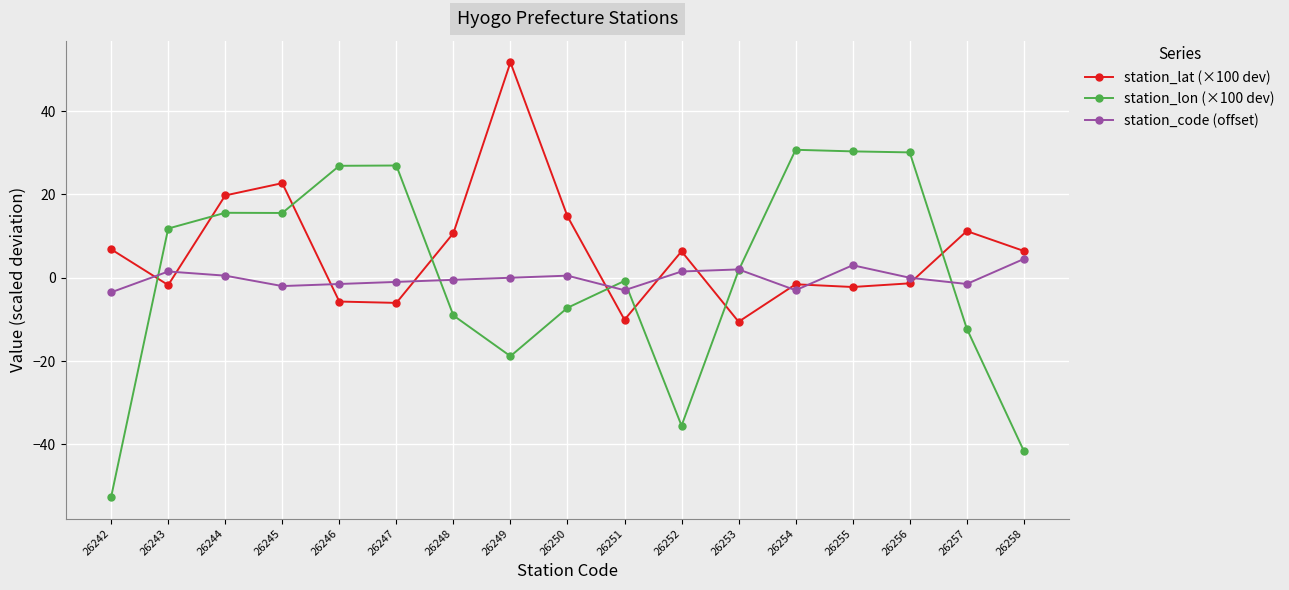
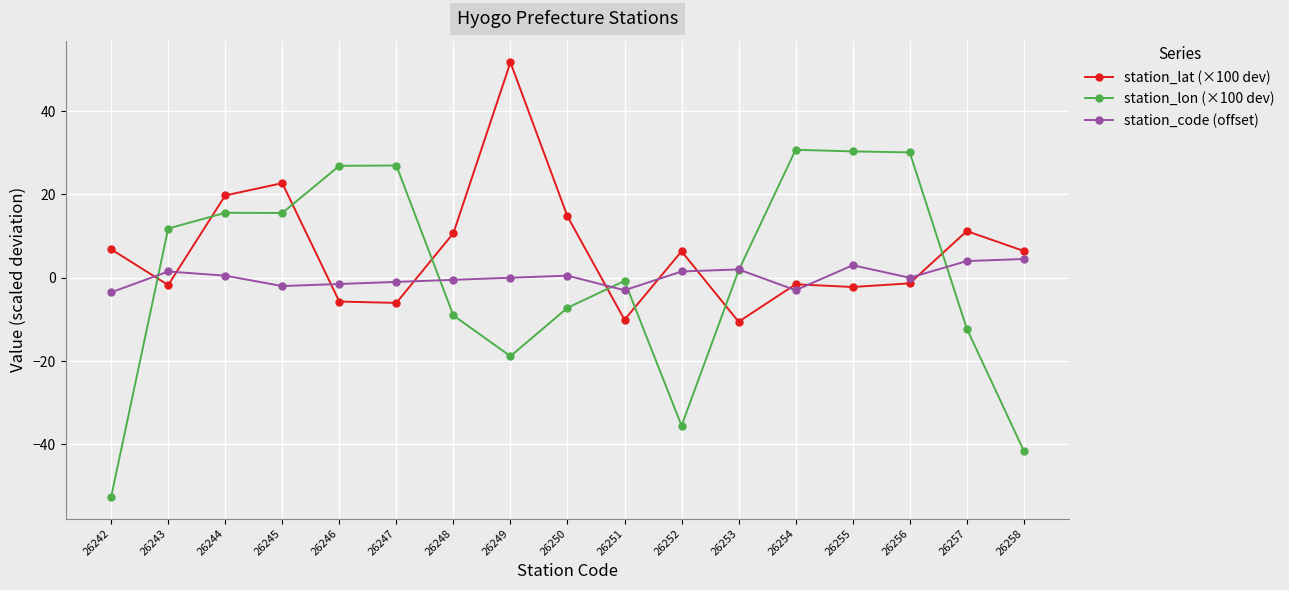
  {
    "station_lat (×100 dev)": {
      "26242": 7,
      "26243": -2,
      "26244": 20,
      "26245": 23,
      "26246": -6,
      "26247": -6,
      "26248": 11,
      "26249": 52,
      "26250": 15,
      "26251": -10,
      "26252": 6,
      "26253": -11,
      "26254": -2,
      "26255": -2,
      "26256": -1,
      "26257": 11,
      "26258": 6
    },
    "station_lon (×100 dev)": {
      "26242": -53,
      "26243": 12,
      "26244": 16,
      "26245": 16,
      "26246": 27,
      "26247": 27,
      "26248": -9,
      "26249": -19,
      "26250": -7,
      "26251": -1,
      "26252": -36,
      "26254": 31,
      "26255": 30,
      "26256": 30,
      "26257": -12,
      "26258": -42
    },
    "station_code (offset)": {
      "26242": -4,
      "26243": 2,
      "26244": 1,
      "26245": -2,
      "26246": -2,
      "26247": -1,
      "26248": -1,
      "26249": 0,
      "26250": 1,
      "26251": -3,
      "26252": 2,
      "26254": -3,
      "26255": 3,
      "26256": 0,
-     "26257": -2,
+     "26257": 4,
      "26258": 5
    }
  }
